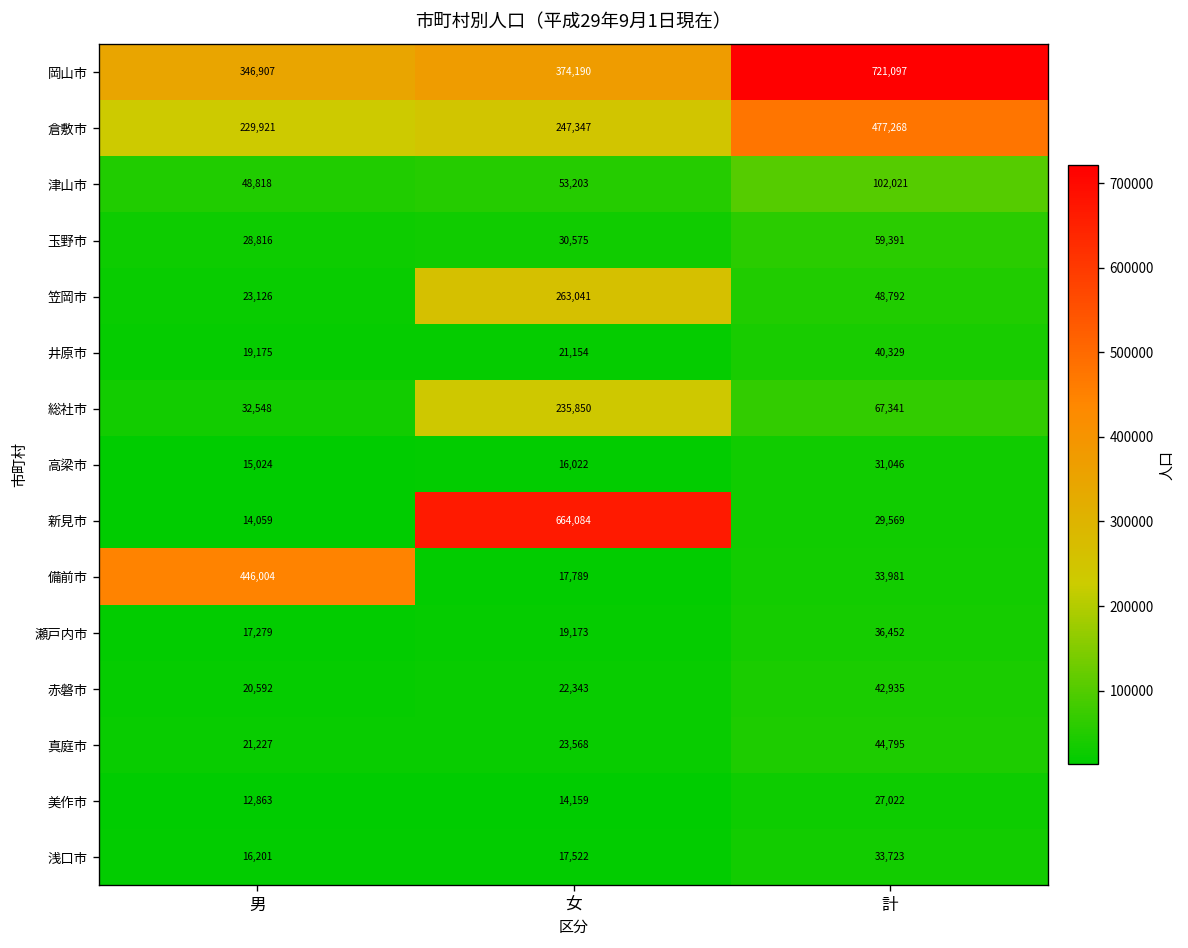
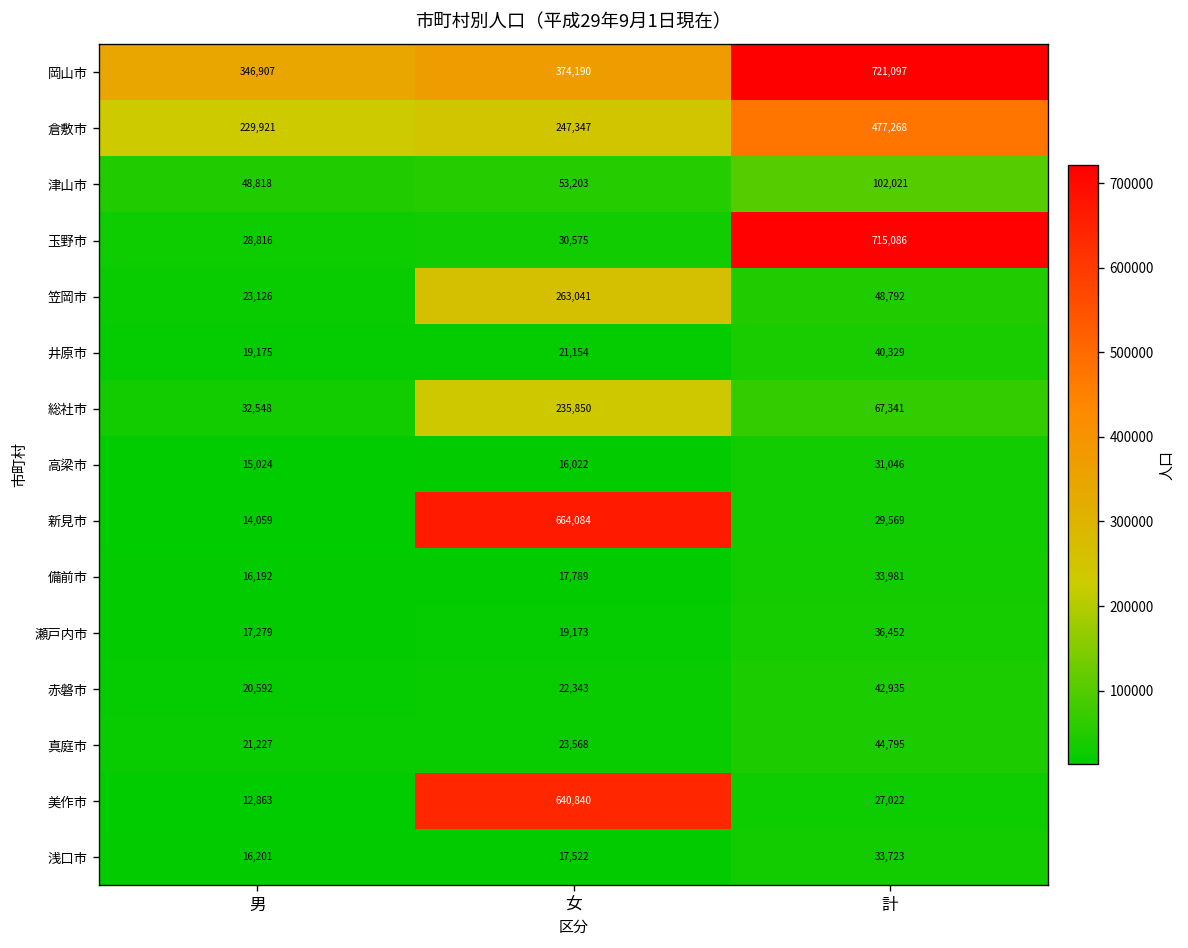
  {
    "岡山市": {
      "男": "346,907",
      "女": "374,190",
      "計": "721,097"
    },
    "倉敷市": {
      "男": "229,921",
      "女": "247,347",
      "計": "477,268"
    },
    "津山市": {
      "男": "48,818",
      "女": "53,203",
      "計": "102,021"
    },
    "玉野市": {
      "男": "28,816",
      "女": "30,575",
-     "計": "59,391"
+     "計": "715,086"
    },
    "笠岡市": {
      "男": "23,126",
      "女": "263,041",
      "計": "48,792"
    },
    "井原市": {
      "男": "19,175",
      "女": "21,154",
      "計": "40,329"
    },
    "総社市": {
      "男": "32,548",
      "女": "235,850",
      "計": "67,341"
    },
    "高梁市": {
      "男": "15,024",
      "女": "16,022",
      "計": "31,046"
    },
    "新見市": {
      "男": "14,059",
      "女": "664,084",
      "計": "29,569"
    },
    "備前市": {
-     "男": "446,004",
+     "男": "16,192",
      "女": "17,789",
      "計": "33,981"
    },
    "瀬戸内市": {
      "男": "17,279",
      "女": "19,173",
      "計": "36,452"
    },
    "赤磐市": {
      "男": "20,592",
      "女": "22,343",
      "計": "42,935"
    },
    "真庭市": {
      "男": "21,227",
      "女": "23,568",
      "計": "44,795"
    },
    "美作市": {
      "男": "12,863",
-     "女": "14,159",
+     "女": "640,840",
      "計": "27,022"
    },
    "浅口市": {
      "男": "16,201",
      "女": "17,522",
      "計": "33,723"
    }
  }
